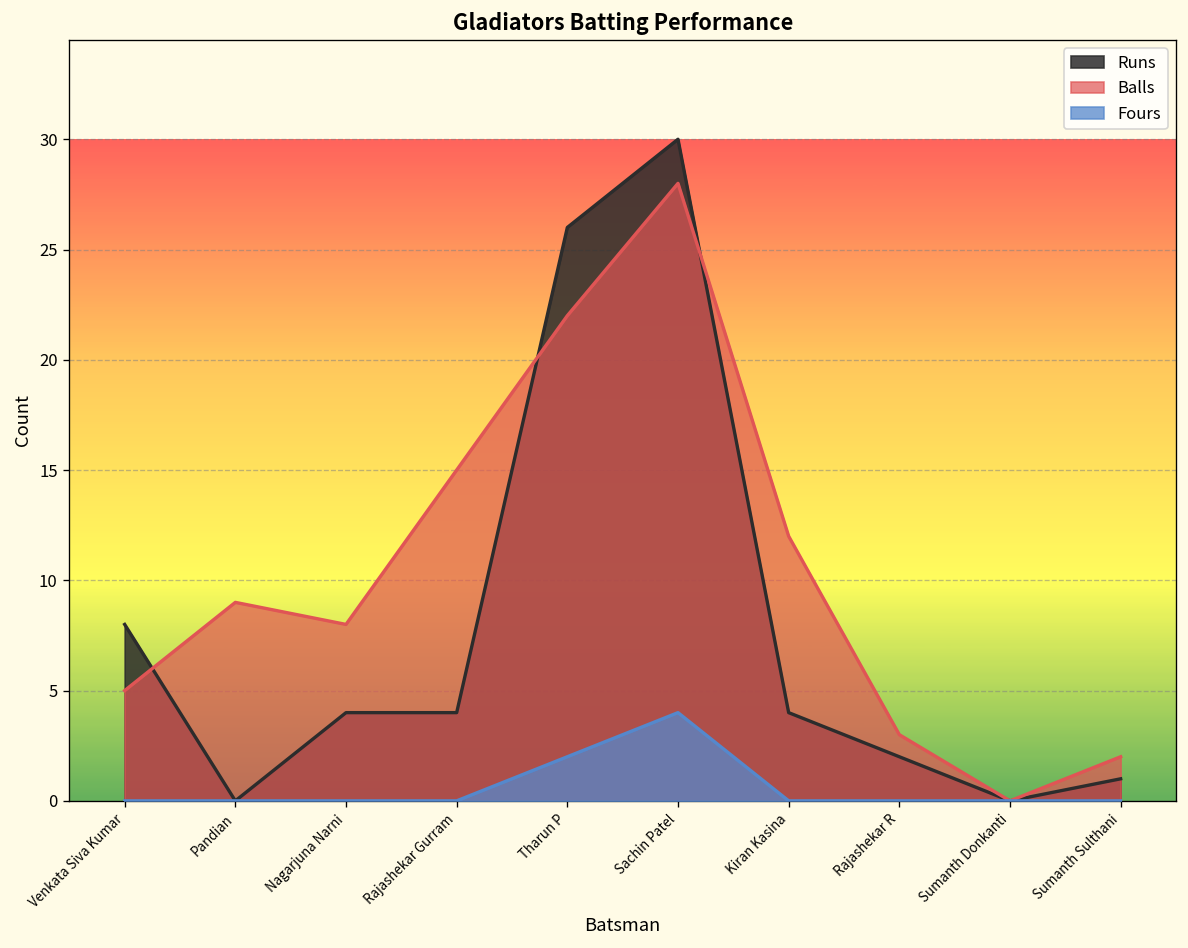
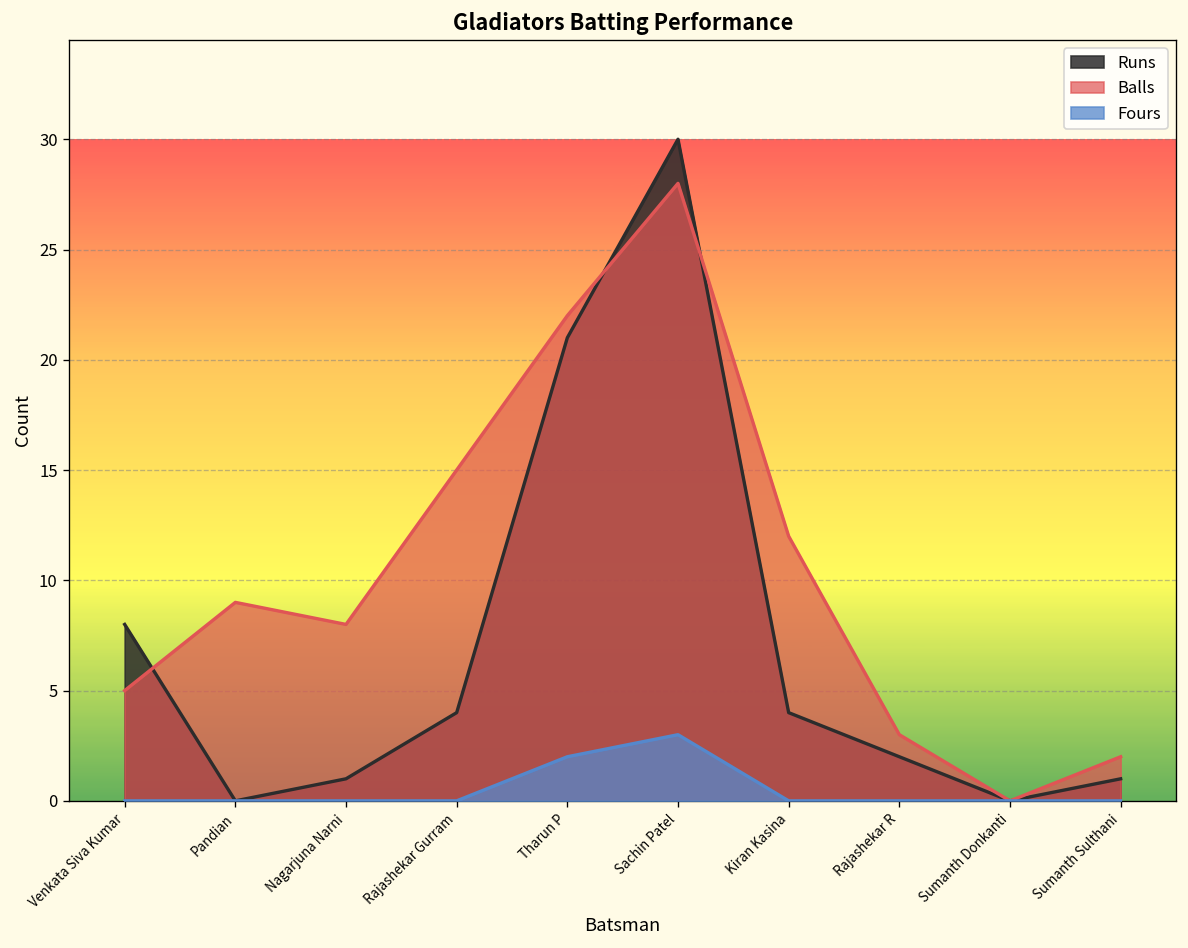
  {
    "Runs": {
      "Venkata Siva Kumar": 8,
-     "Nagarjuna Narni": 4,
+     "Nagarjuna Narni": 1,
      "Rajashekar Gurram": 4,
-     "Tharun P": 26,
+     "Tharun P": 21,
      "Sachin Patel": 30,
      "Kiran Kasina": 4,
      "Rajashekar R": 2,
      "Sumanth Sulthani": 1
    },
    "Balls": {
      "Venkata Siva Kumar": 5,
      "Pandian": 9,
      "Nagarjuna Narni": 8,
      "Rajashekar Gurram": 15,
      "Tharun P": 22,
      "Sachin Patel": 28,
      "Kiran Kasina": 12,
      "Rajashekar R": 3,
      "Sumanth Sulthani": 2
    },
    "Fours": {
      "Venkata Siva Kumar": 0,
      "Nagarjuna Narni": 0,
      "Rajashekar Gurram": 0,
      "Tharun P": 2,
-     "Sachin Patel": 4,
+     "Sachin Patel": 3,
      "Kiran Kasina": 0,
      "Rajashekar R": 0,
      "Sumanth Sulthani": 0
    }
  }
